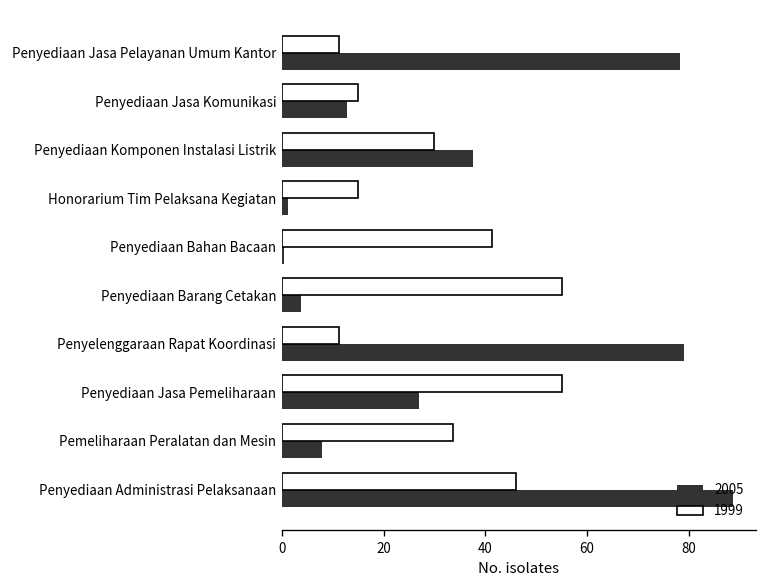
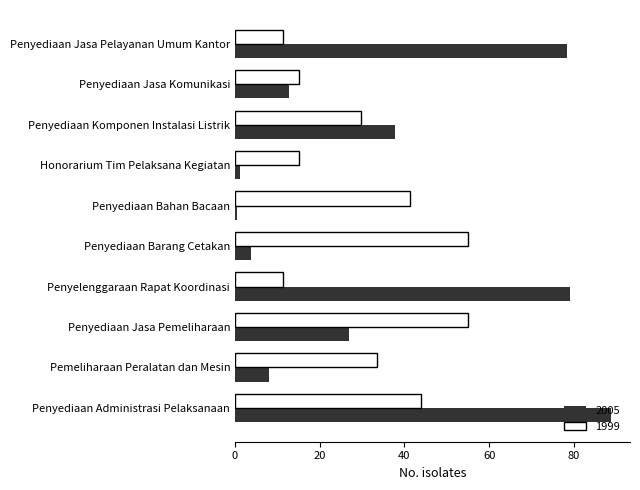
  {
    "2005": {
      "Penyediaan Jasa Pelayanan Umum Kantor": 78,
      "Penyediaan Jasa Komunikasi": 13,
      "Penyediaan Komponen Instalasi Listrik": 38,
      "Honorarium Tim Pelaksana Kegiatan": 1,
      "Penyediaan Barang Cetakan": 4,
      "Penyelenggaraan Rapat Koordinasi": 79,
      "Penyediaan Jasa Pemeliharaan": 27,
      "Pemeliharaan Peralatan dan Mesin": 8,
      "Penyediaan Administrasi Pelaksanaan": 89
    },
    "1999": {
      "Penyediaan Jasa Pelayanan Umum Kantor": 11,
      "Penyediaan Jasa Komunikasi": 15,
      "Penyediaan Komponen Instalasi Listrik": 30,
      "Honorarium Tim Pelaksana Kegiatan": 15,
      "Penyediaan Bahan Bacaan": 41,
      "Penyediaan Barang Cetakan": 55,
      "Penyelenggaraan Rapat Koordinasi": 11,
      "Penyediaan Jasa Pemeliharaan": 55,
      "Pemeliharaan Peralatan dan Mesin": 34,
-     "Penyediaan Administrasi Pelaksanaan": 46
+     "Penyediaan Administrasi Pelaksanaan": 44
    }
  }
